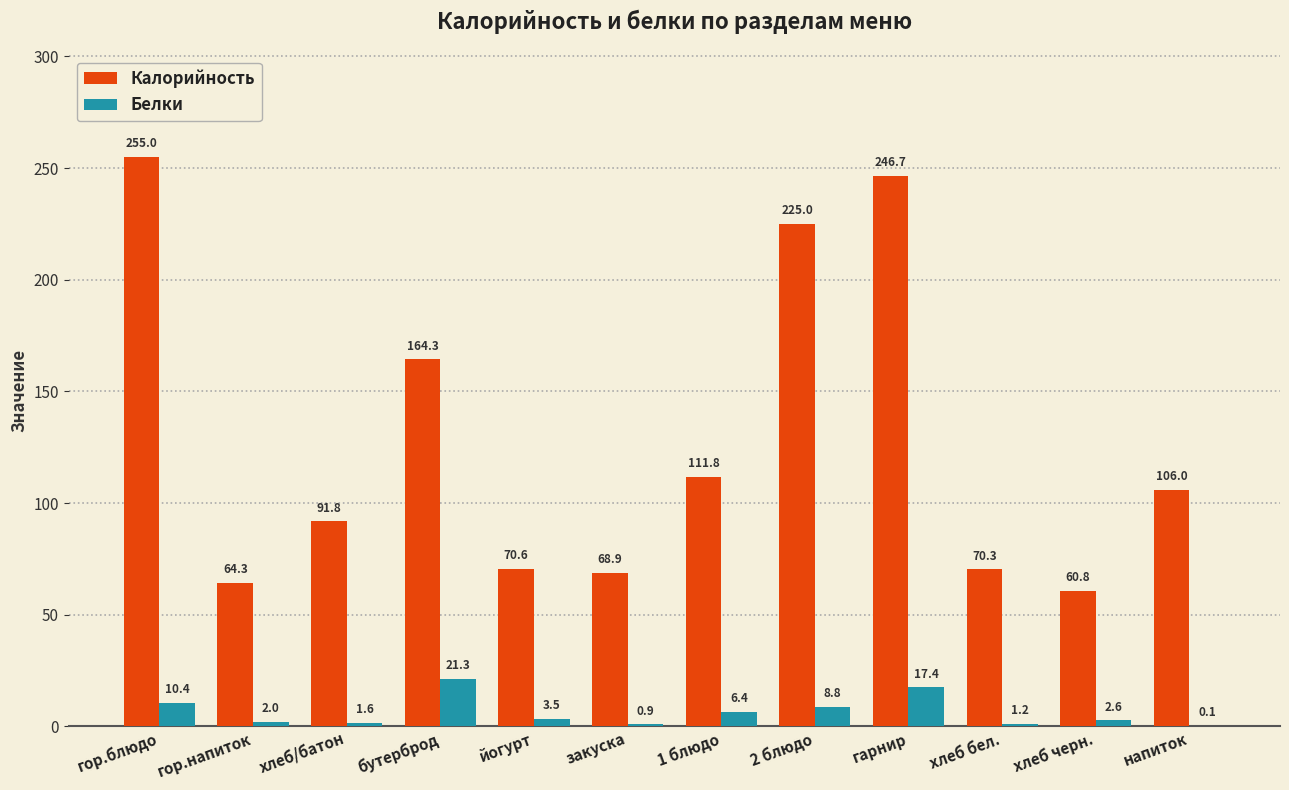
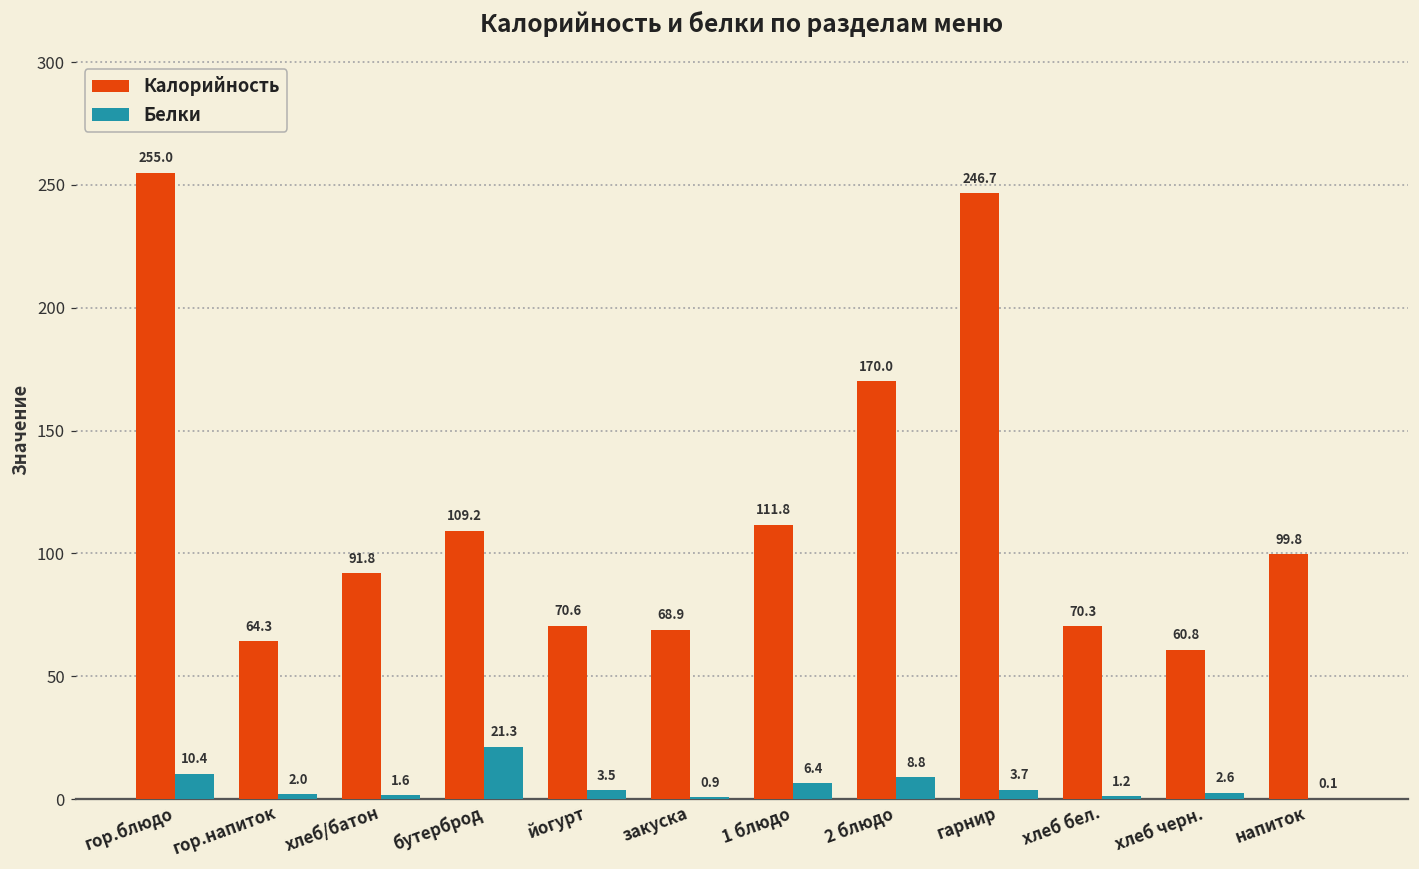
  {
    "Калорийность": {
      "гор.блюдо": 255.0,
      "гор.напиток": 64.3,
      "хлеб/батон": 91.8,
-     "бутерброд": 164.3,
+     "бутерброд": 109.2,
      "йогурт": 70.6,
      "закуска": 68.9,
      "1 блюдо": 111.8,
-     "2 блюдо": 225.0,
+     "2 блюдо": 170.0,
      "гарнир": 246.7,
      "хлеб бел.": 70.3,
      "хлеб черн.": 60.8,
-     "напиток": 106.0
+     "напиток": 99.8
    },
    "Белки": {
      "гор.блюдо": 10.4,
      "гор.напиток": 2.0,
      "хлеб/батон": 1.6,
      "бутерброд": 21.3,
      "йогурт": 3.5,
      "закуска": 0.9,
      "1 блюдо": 6.4,
      "2 блюдо": 8.8,
-     "гарнир": 17.4,
+     "гарнир": 3.7,
      "хлеб бел.": 1.2,
      "хлеб черн.": 2.6,
      "напиток": 0.1
    }
  }
